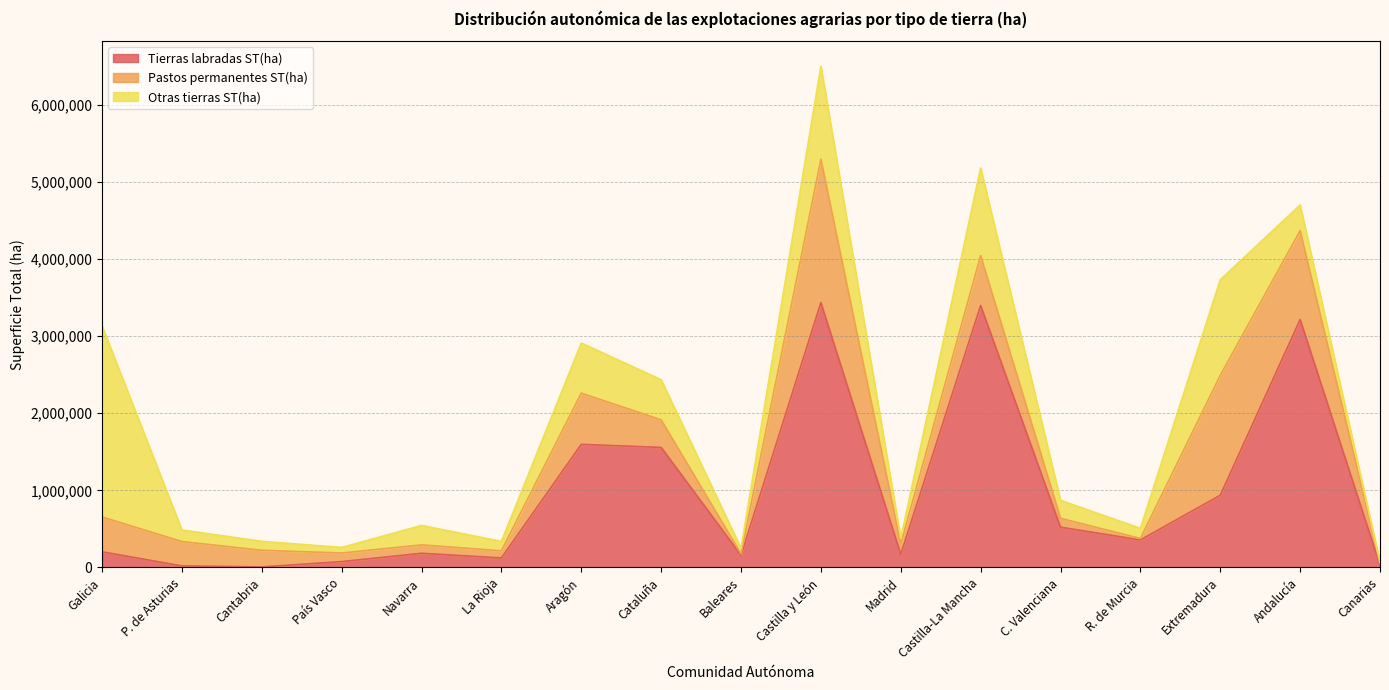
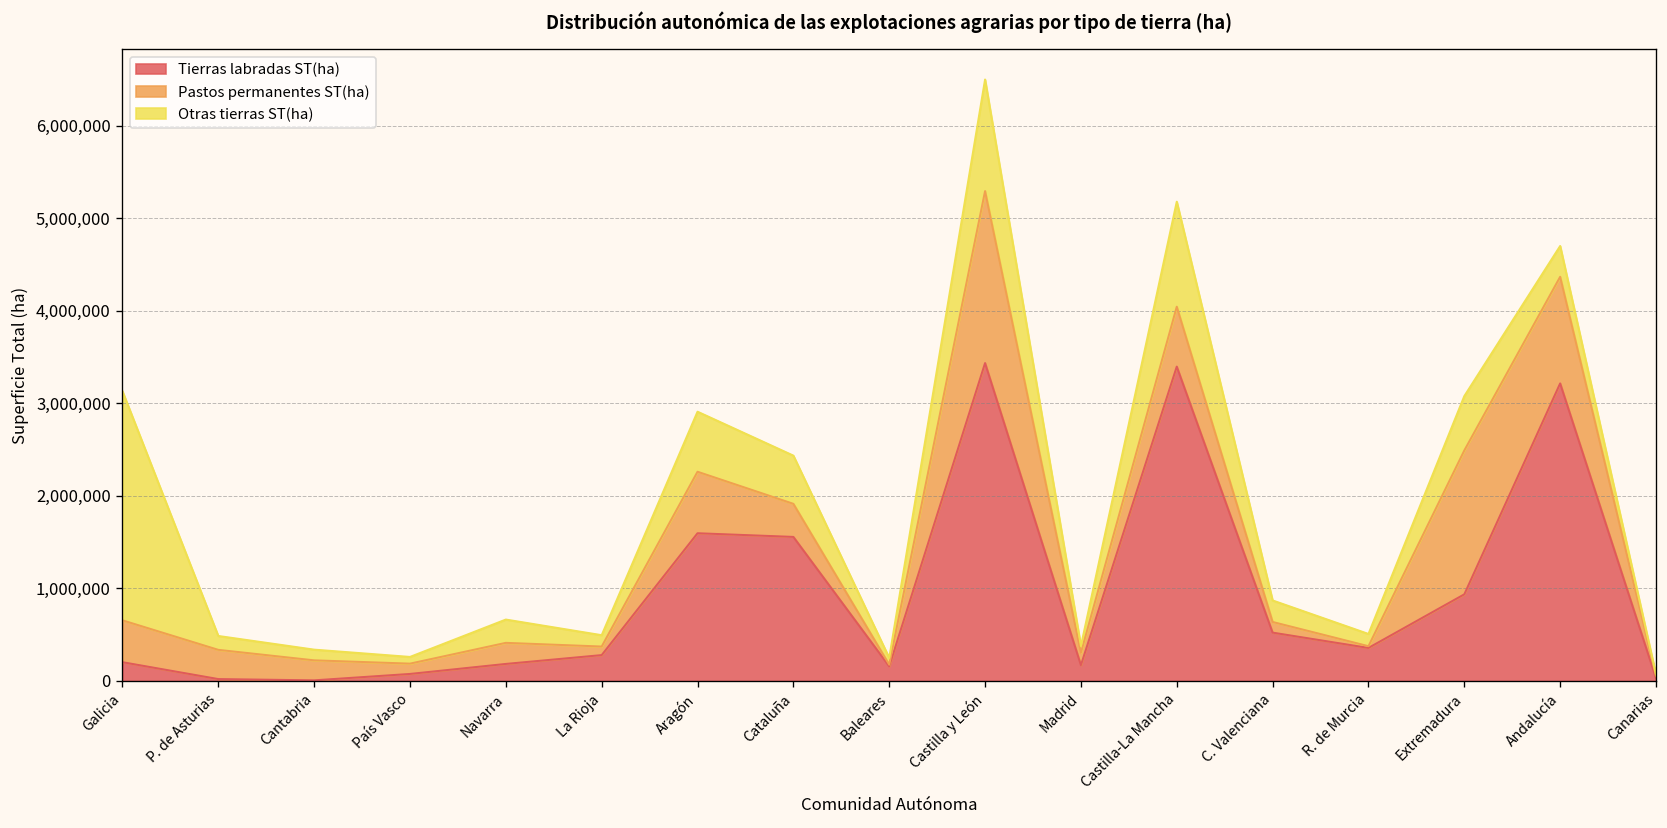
  {
    "Tierras labradas ST(ha)": {
      "Galicia": "200,000",
      "P. de Asturias": "0",
      "Cantabria": "0",
      "País Vasco": "100,000",
      "Navarra": "200,000",
-     "La Rioja": "100,000",
+     "La Rioja": "300,000",
      "Aragón": "1,600,000",
      "Cataluña": "1,600,000",
      "Castilla y León": "3,400,000",
      "Madrid": "200,000",
      "Castilla-La Mancha": "3,400,000",
      "C. Valenciana": "500,000",
      "Extremadura": "900,000",
      "Andalucía": "3,200,000"
    },
    "Pastos permanentes ST(ha)": {
      "Galicia": "500,000",
      "P. de Asturias": "300,000",
      "Cantabria": "200,000",
      "País Vasco": "100,000",
-     "Navarra": "100,000",
+     "Navarra": "200,000",
      "La Rioja": "100,000",
      "Aragón": "700,000",
      "Cataluña": "400,000",
      "Castilla y León": "1,900,000",
      "Madrid": "100,000",
      "Castilla-La Mancha": "600,000",
      "C. Valenciana": "100,000",
      "Extremadura": "1,600,000",
      "Andalucía": "1,200,000"
    },
    "Otras tierras ST(ha)": {
      "Galicia": "2,500,000",
      "P. de Asturias": "200,000",
      "Cantabria": "100,000",
      "País Vasco": "100,000",
      "Navarra": "300,000",
      "La Rioja": "100,000",
      "Aragón": "600,000",
      "Cataluña": "500,000",
      "Baleares": "100,000",
      "Castilla y León": "1,200,000",
      "Madrid": "100,000",
      "Castilla-La Mancha": "1,100,000",
      "C. Valenciana": "200,000",
      "R. de Murcia": "100,000",
-     "Extremadura": "1,200,000",
+     "Extremadura": "600,000",
      "Andalucía": "300,000"
    }
  }
